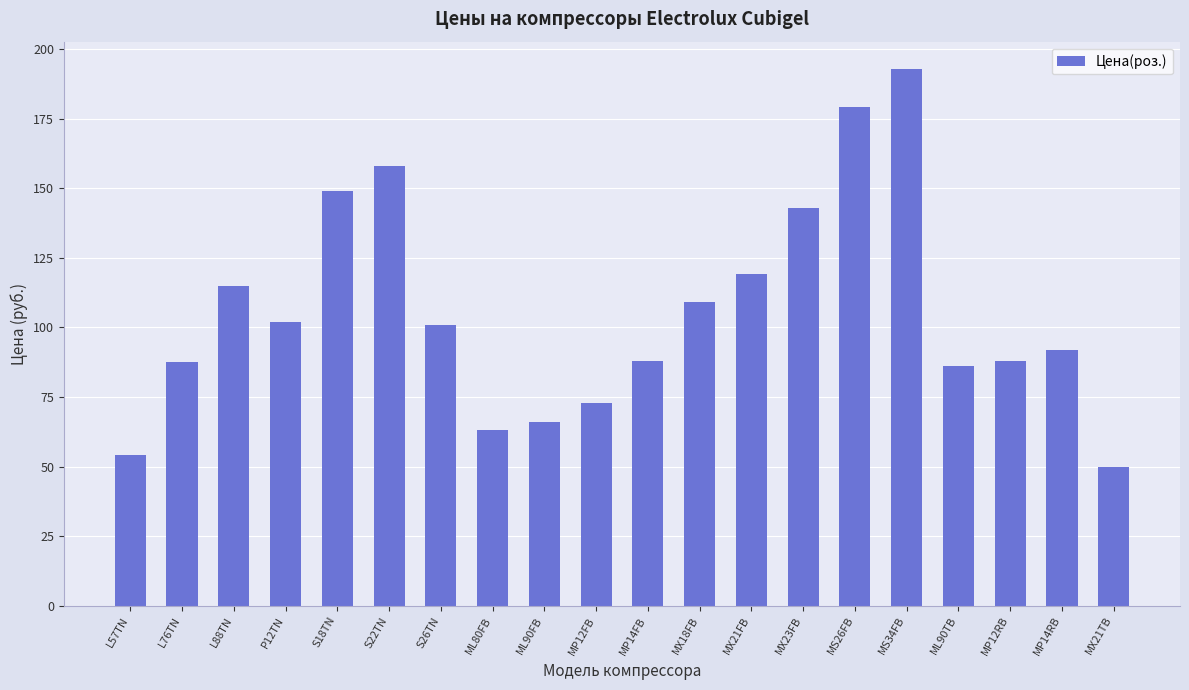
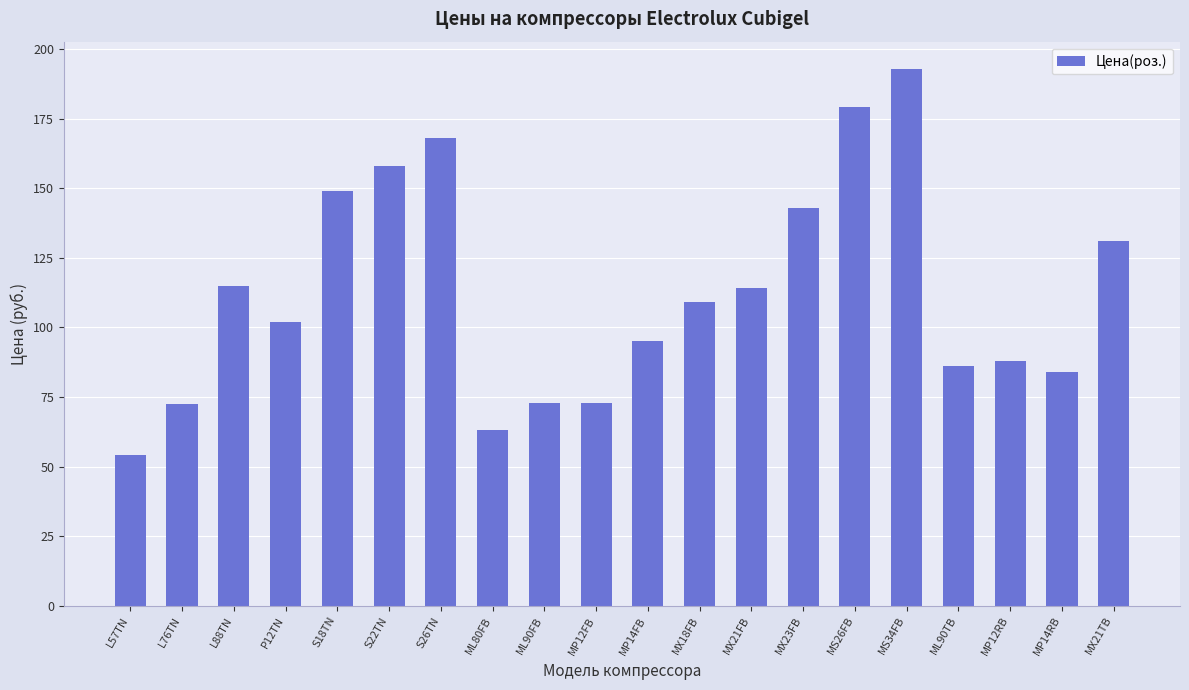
  {
    "L57TN": 54,
-   "L76TN": 88,
+   "L76TN": 73,
    "L88TN": 115,
    "P12TN": 102,
    "S18TN": 149,
    "S22TN": 158,
-   "S26TN": 101,
+   "S26TN": 168,
    "ML80FB": 63,
-   "ML90FB": 66,
+   "ML90FB": 73,
    "MP12FB": 73,
-   "MP14FB": 88,
+   "MP14FB": 95,
    "MX18FB": 109,
-   "MX21FB": 119,
+   "MX21FB": 114,
    "MX23FB": 143,
    "MS26FB": 179,
    "MS34FB": 193,
    "ML90TB": 86,
    "MP12RB": 88,
-   "MP14RB": 92,
-   "MX21TB": 50
+   "MP14RB": 84,
+   "MX21TB": 131
  }
